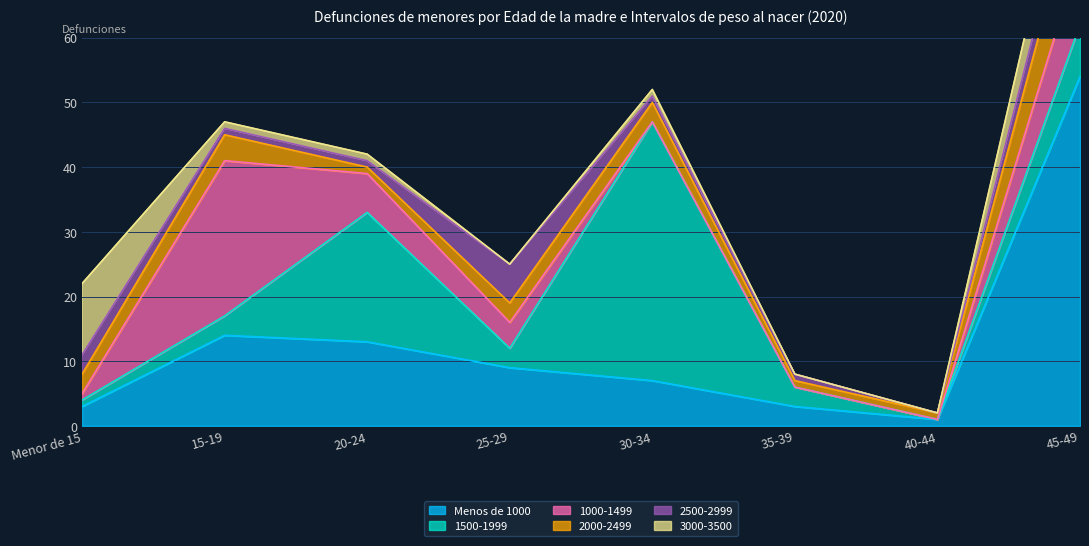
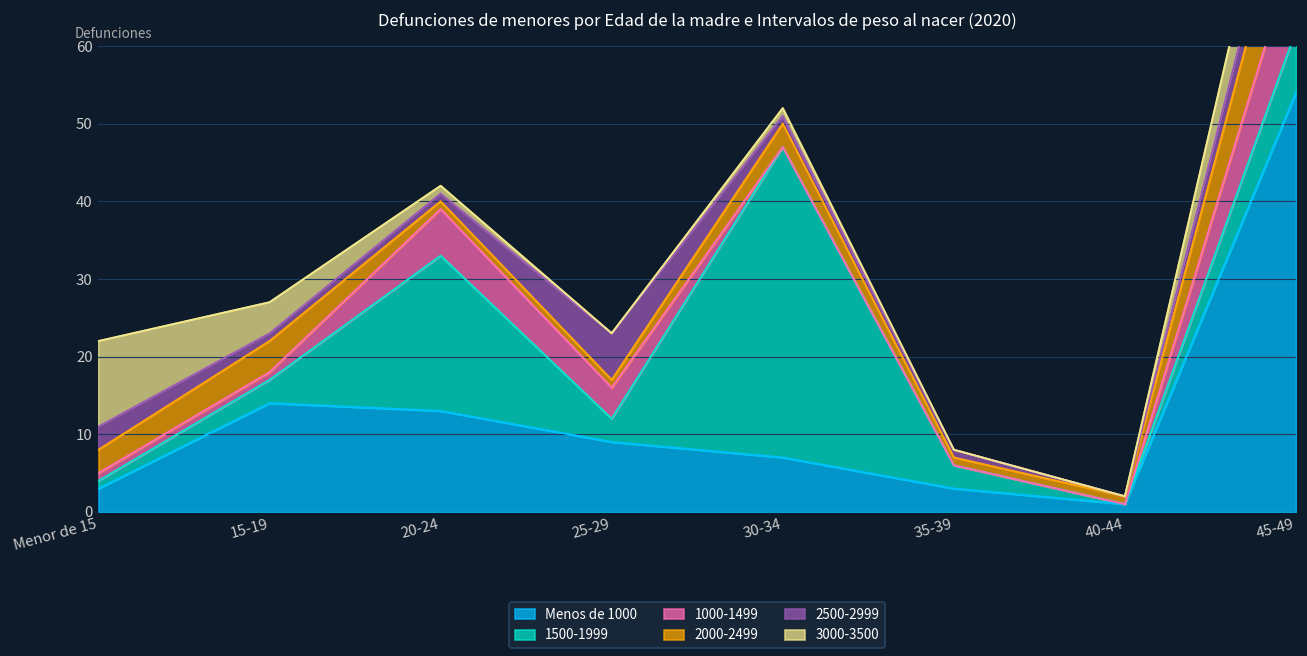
  {
    "Menos de 1000": {
      "Menor de 15": 3,
      "15-19": 14,
      "20-24": 13,
      "25-29": 9,
      "30-34": 7,
      "35-39": 3,
      "45-49": 54
    },
    "1500-1999": {
      "Menor de 15": 1,
      "15-19": 3,
      "20-24": 20,
      "25-29": 3
    },
    "1000-1499": {
      "Menor de 15": 1,
-     "15-19": 24,
+     "15-19": 1,
      "20-24": 6,
      "25-29": 4
    },
    "2000-2499": {
      "Menor de 15": 3,
      "15-19": 4,
      "20-24": 1,
-     "25-29": 3,
+     "25-29": 1,
      "30-34": 3,
      "35-39": 1
    },
    "2500-2999": {
      "Menor de 15": 3,
      "15-19": 1,
      "20-24": 1,
      "30-34": 1
    },
    "3000-3500": {
      "Menor de 15": 11,
-     "15-19": 1,
+     "15-19": 4,
      "20-24": 1,
      "30-34": 1
    }
  }
